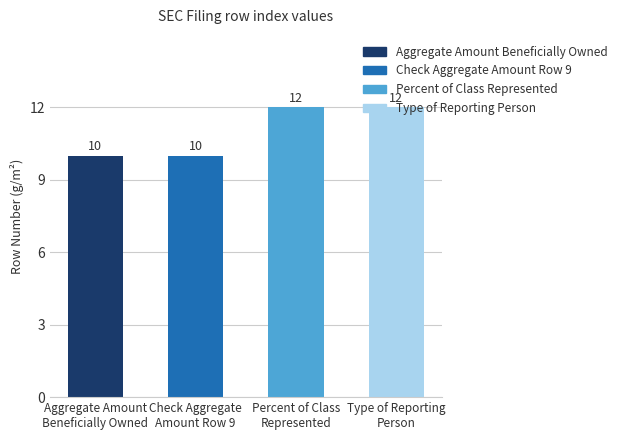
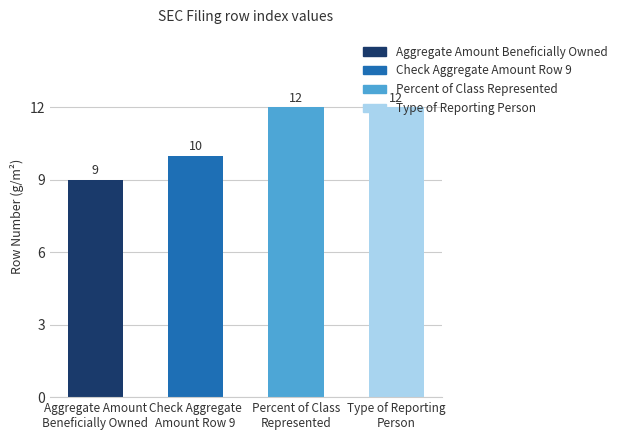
  {
-   "Aggregate Amount Beneficially Owned": 10,
+   "Aggregate Amount Beneficially Owned": 9,
    "Check Aggregate Amount Row 9": 10,
    "Percent of Class Represented": 12,
    "Type of Reporting Person": 12
  }
